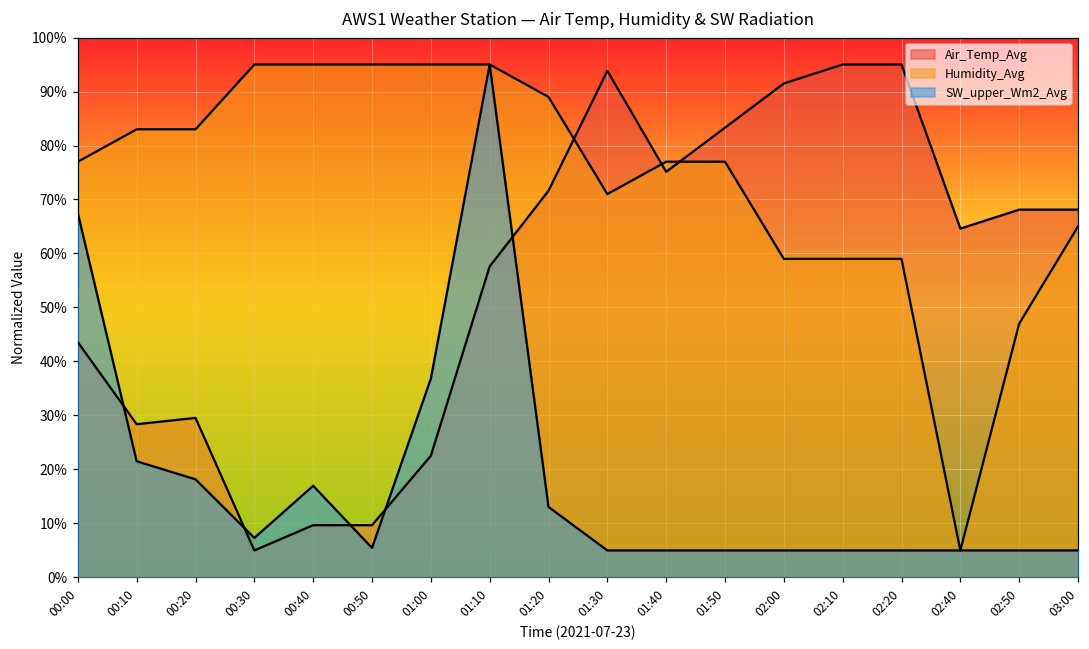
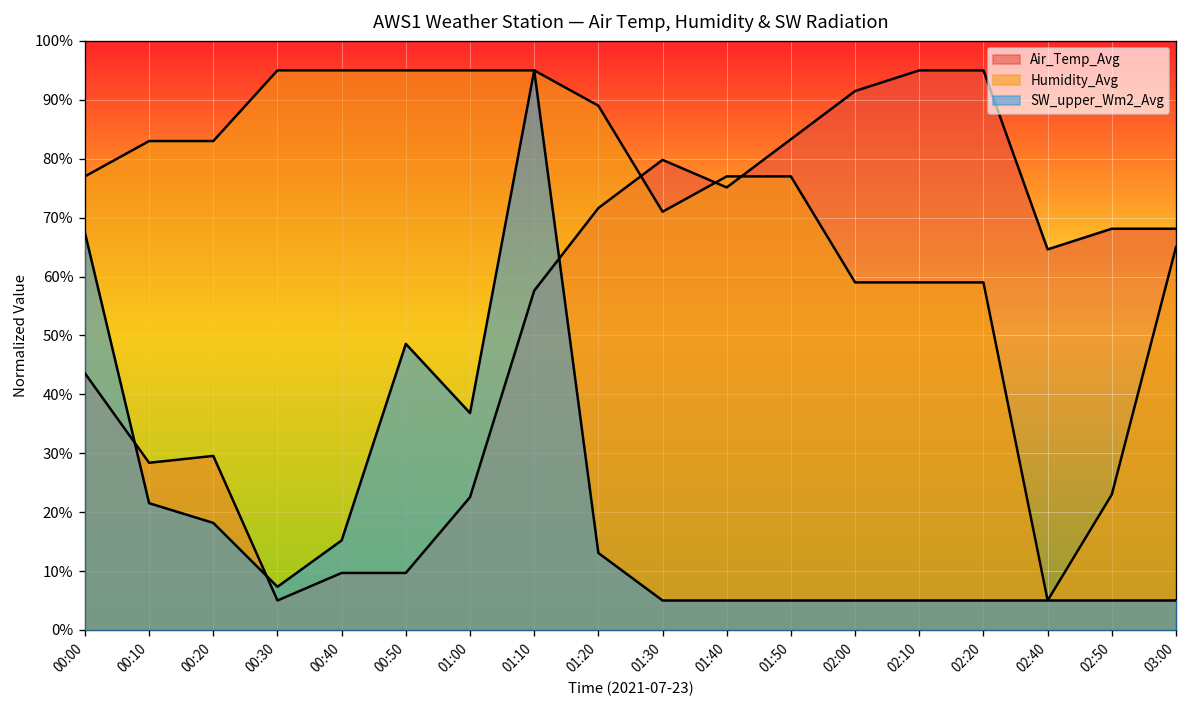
  {
    "Air_Temp_Avg": {
      "00:00": "44%",
      "00:10": "28%",
      "00:20": "30%",
      "00:30": "5%",
      "00:40": "10%",
      "00:50": "10%",
      "01:00": "23%",
      "01:10": "58%",
      "01:20": "72%",
-     "01:30": "94%",
+     "01:30": "80%",
      "01:40": "75%",
      "01:50": "83%",
      "02:00": "91%",
      "02:10": "95%",
      "02:20": "95%",
      "02:40": "65%",
      "02:50": "68%",
      "03:00": "68%"
    },
    "Humidity_Avg": {
      "00:00": "77%",
      "00:10": "83%",
      "00:20": "83%",
      "00:30": "95%",
      "00:40": "95%",
      "00:50": "95%",
      "01:00": "95%",
      "01:20": "89%",
      "01:30": "71%",
      "01:40": "77%",
      "01:50": "77%",
      "02:00": "59%",
      "02:10": "59%",
      "02:20": "59%",
-     "02:50": "47%",
+     "02:50": "23%",
      "03:00": "65%"
    },
    "SW_upper_Wm2_Avg": {
      "00:00": "67%",
      "00:10": "22%",
      "00:20": "18%",
      "00:30": "7%",
-     "00:40": "17%",
-     "00:50": "5%",
+     "00:40": "15%",
+     "00:50": "49%",
      "01:00": "37%",
      "01:20": "13%",
      "01:30": "5%",
      "01:40": "5%",
      "01:50": "5%",
      "02:00": "5%",
      "02:10": "5%",
      "02:20": "5%",
      "02:50": "5%",
      "03:00": "5%"
    }
  }
